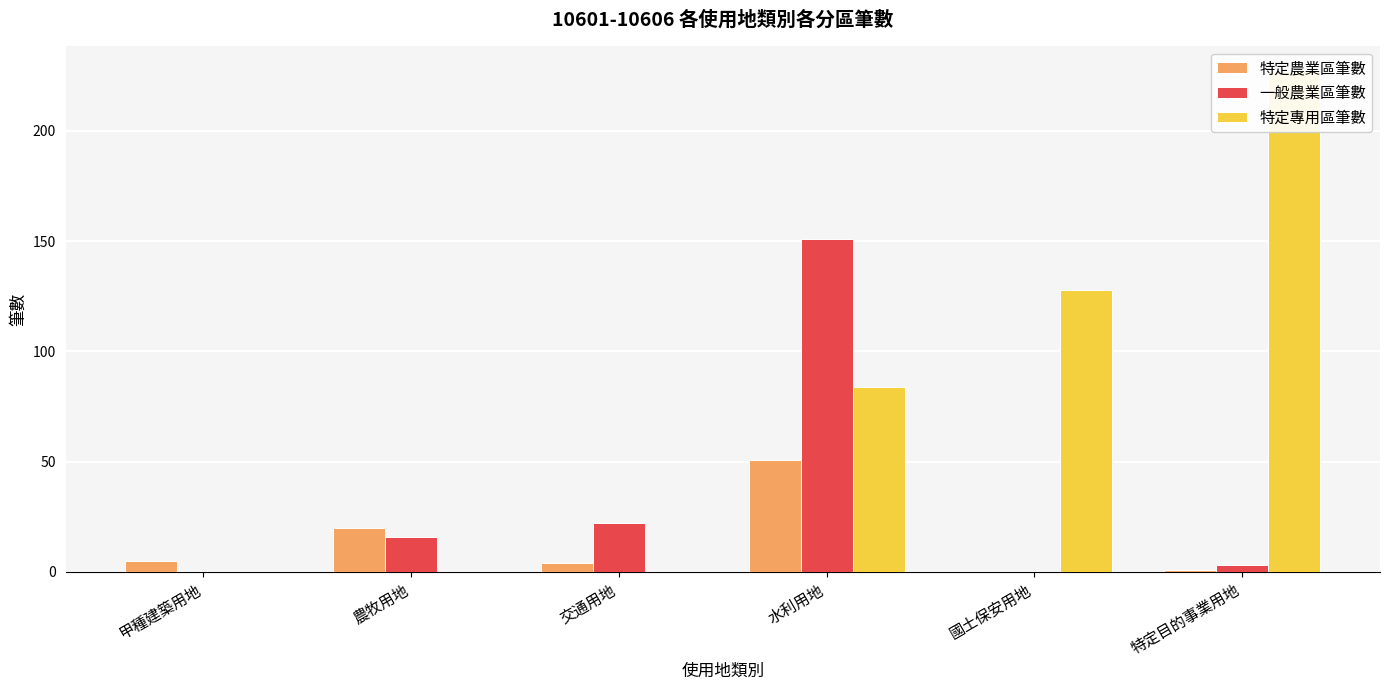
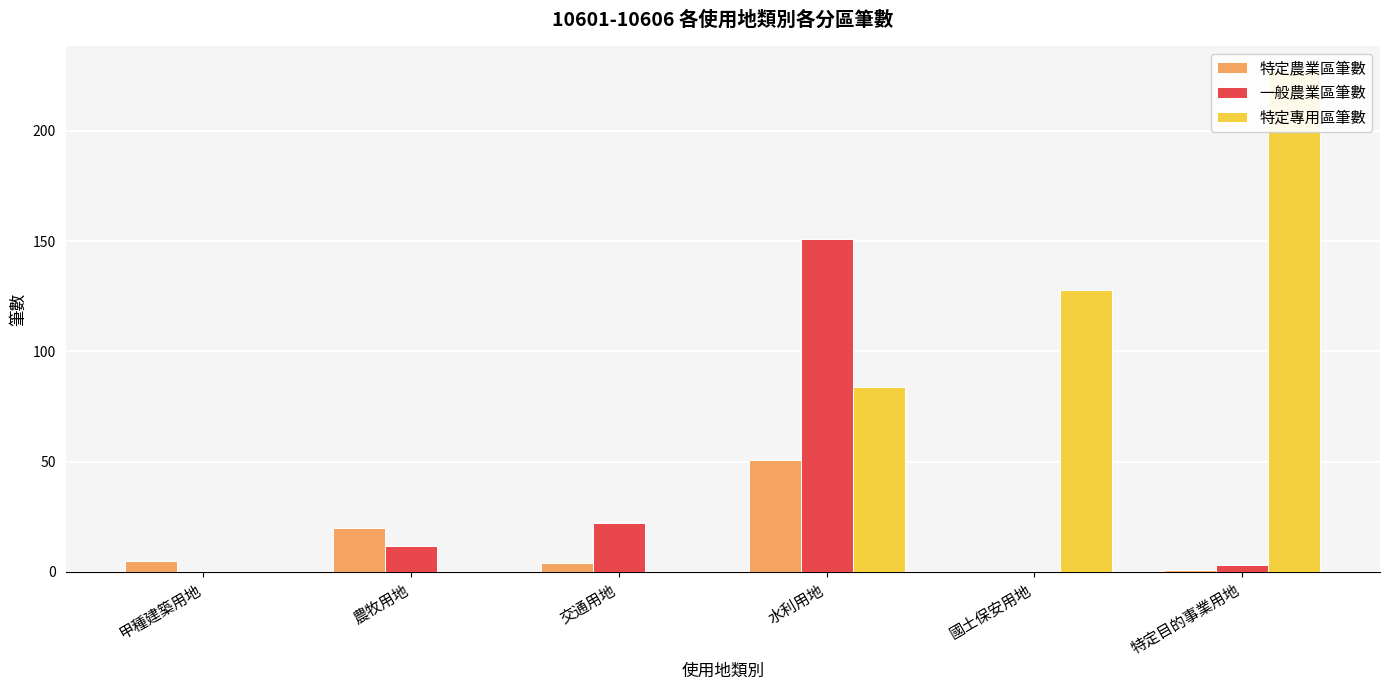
  {
    "一般農業區筆數": {
      "甲種建築用地": 0,
-     "農牧用地": 16,
+     "農牧用地": 12,
      "交通用地": 22,
      "水利用地": 151,
      "國土保安用地": 0,
      "特定目的事業用地": 3
    }
  }
